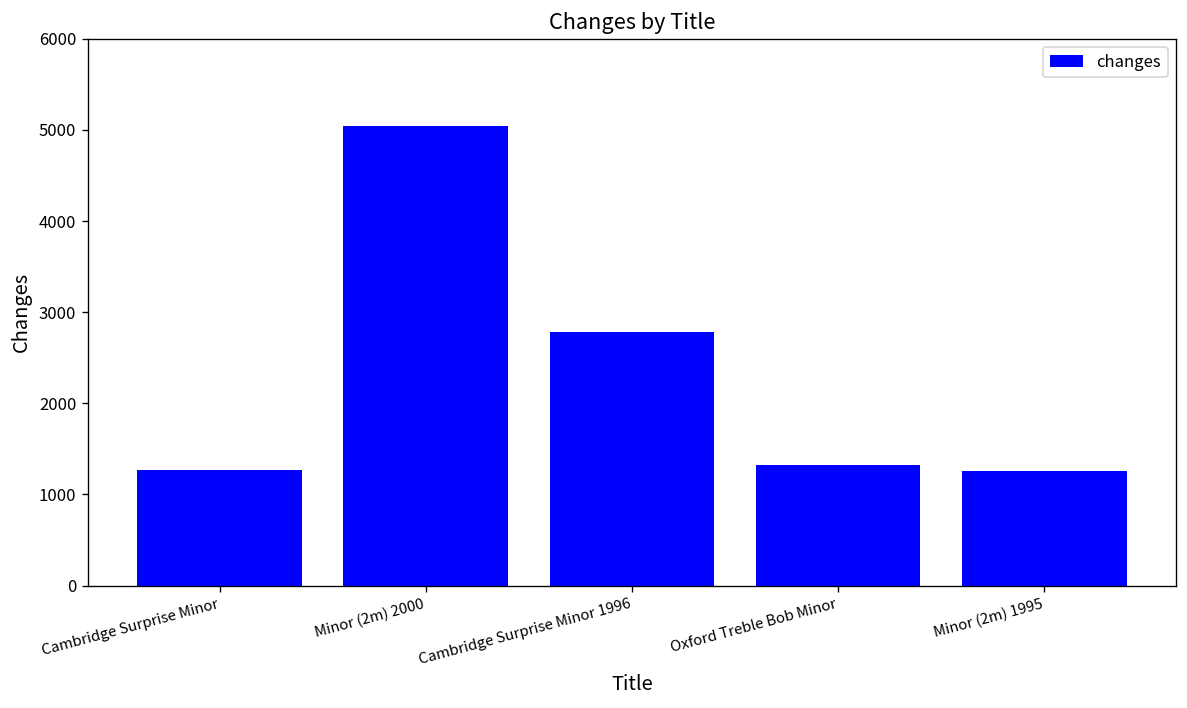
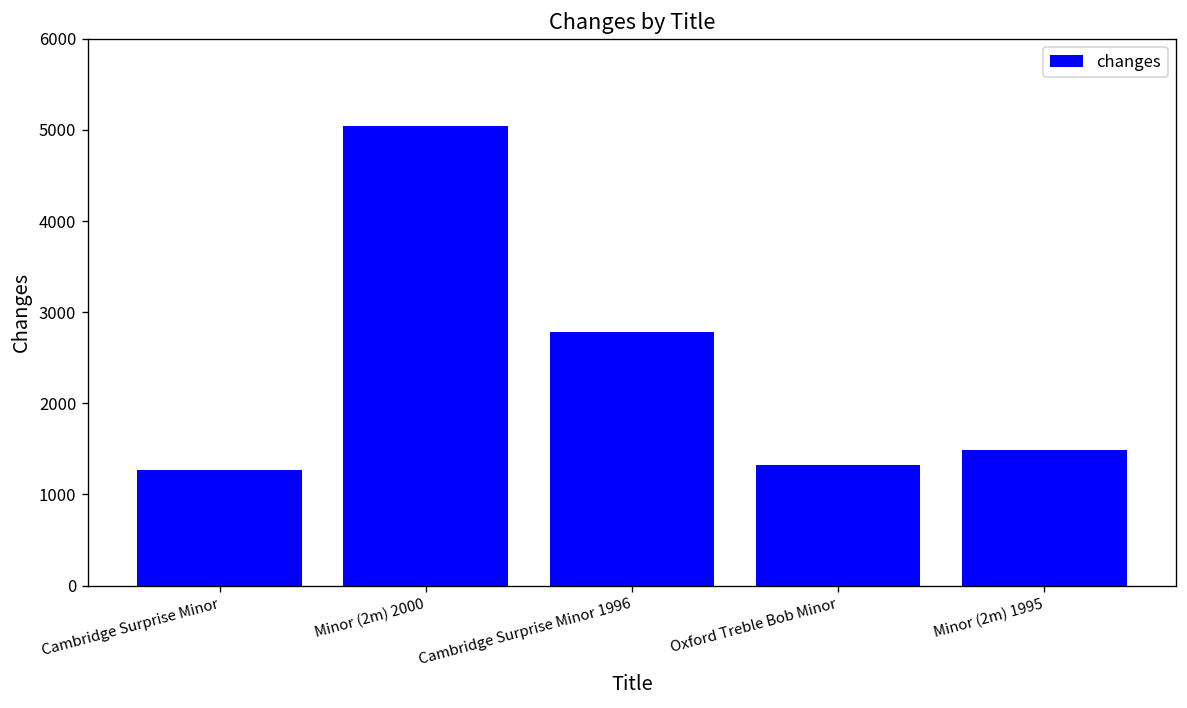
  {
    "Cambridge Surprise Minor": 1300,
    "Minor (2m) 2000": 5000,
    "Cambridge Surprise Minor 1996": 2800,
    "Oxford Treble Bob Minor": 1300,
-   "Minor (2m) 1995": 1300
+   "Minor (2m) 1995": 1500
  }
